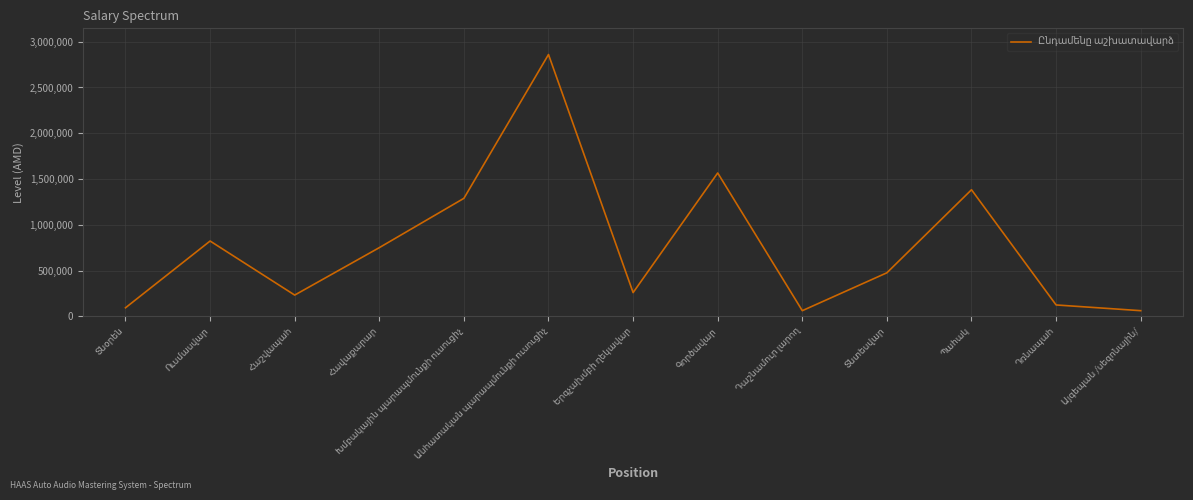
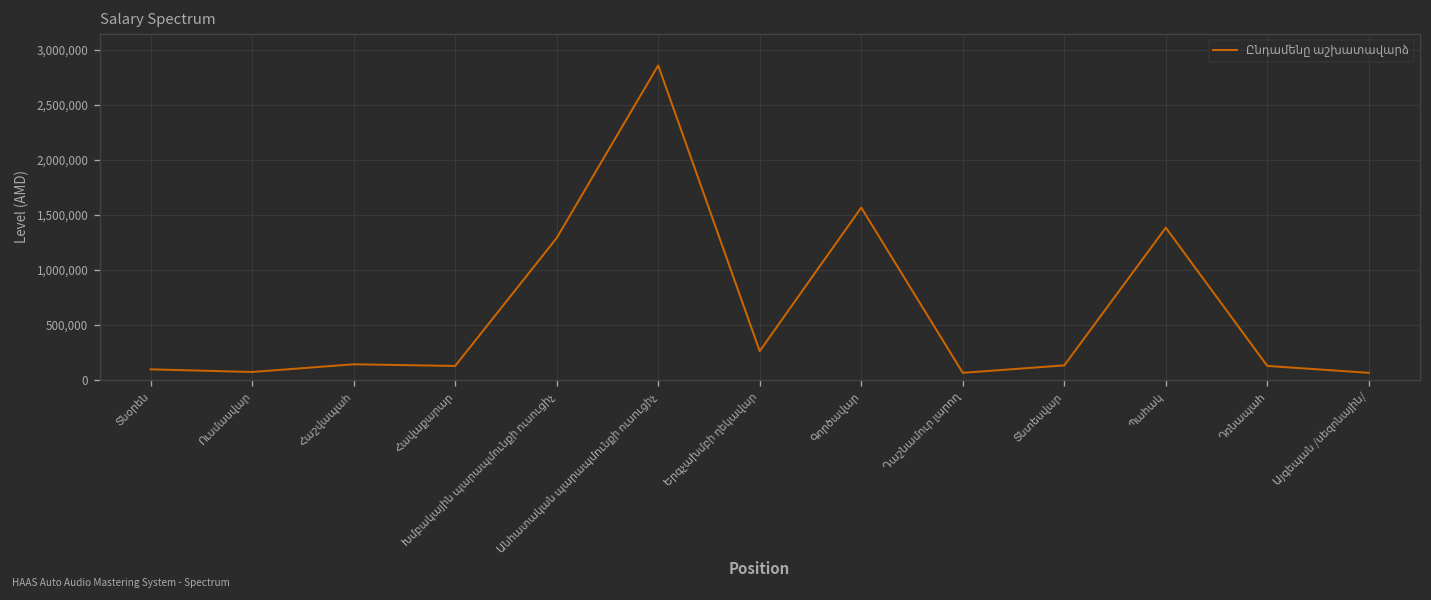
  {
    "Տնօրեն": "100,000",
-   "Ուսմասվար": "800,000",
-   "Հաշվապահ": "200,000",
-   "Հավաքարար": "800,000",
+   "Ուսմասվար": "100,000",
+   "Հաշվապահ": "100,000",
+   "Հավաքարար": "100,000",
    "Խմբակային պարապմունքի ուսուցիչ": "1,300,000",
    "Անհատական պարապմունքի ուսուցիչ": "2,900,000",
    "Երգչախմբի ղեկավար": "300,000",
    "Գործավար": "1,600,000",
    "Դաշնամուր լարող": "100,000",
-   "Տնտեսվար": "500,000",
+   "Տնտեսվար": "100,000",
    "Պահակ": "1,400,000",
    "Դռնապահ": "100,000",
    "Այգեպան /սեզոնային/": "100,000"
  }
